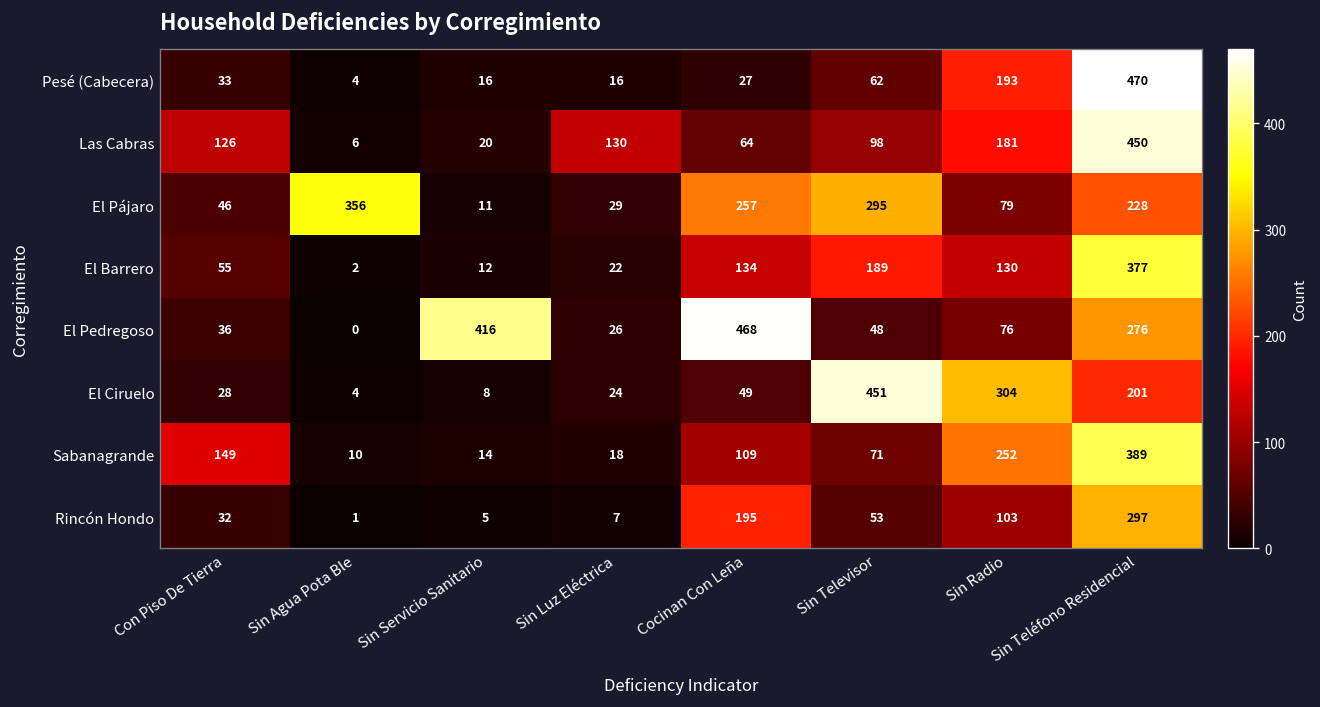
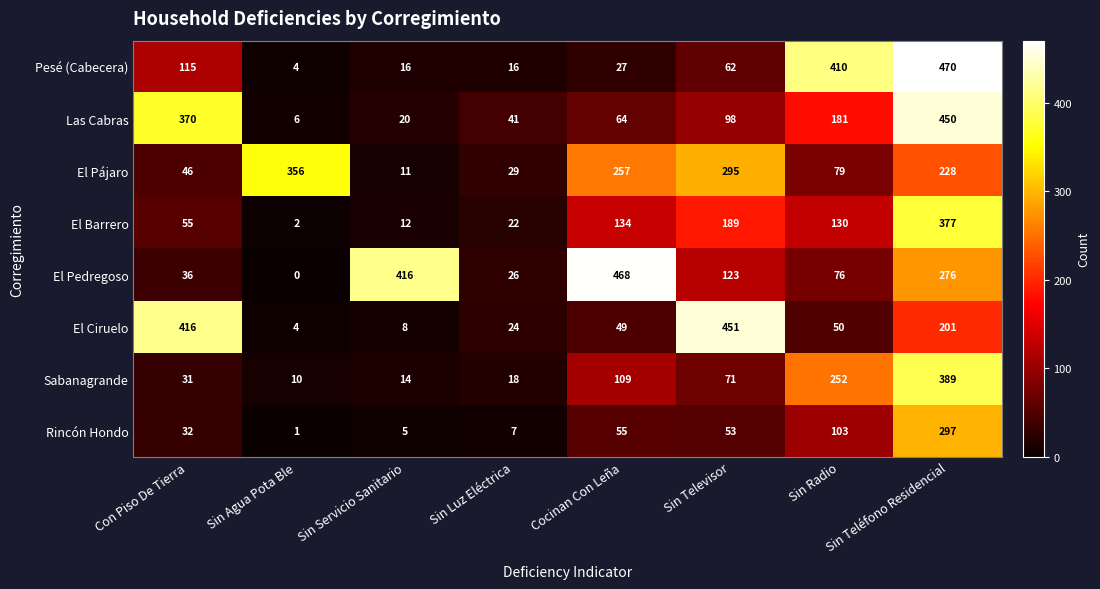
  {
    "Pesé (Cabecera)": {
-     "Con Piso De Tierra": 33,
+     "Con Piso De Tierra": 115,
      "Sin Agua Pota Ble": 4,
      "Sin Servicio Sanitario": 16,
      "Sin Luz Eléctrica": 16,
      "Cocinan Con Leña": 27,
      "Sin Televisor": 62,
-     "Sin Radio": 193,
+     "Sin Radio": 410,
      "Sin Teléfono Residencial": 470
    },
    "Las Cabras": {
-     "Con Piso De Tierra": 126,
+     "Con Piso De Tierra": 370,
      "Sin Agua Pota Ble": 6,
      "Sin Servicio Sanitario": 20,
-     "Sin Luz Eléctrica": 130,
+     "Sin Luz Eléctrica": 41,
      "Cocinan Con Leña": 64,
      "Sin Televisor": 98,
      "Sin Radio": 181,
      "Sin Teléfono Residencial": 450
    },
    "El Pájaro": {
      "Con Piso De Tierra": 46,
      "Sin Agua Pota Ble": 356,
      "Sin Servicio Sanitario": 11,
      "Sin Luz Eléctrica": 29,
      "Cocinan Con Leña": 257,
      "Sin Televisor": 295,
      "Sin Radio": 79,
      "Sin Teléfono Residencial": 228
    },
    "El Barrero": {
      "Con Piso De Tierra": 55,
      "Sin Agua Pota Ble": 2,
      "Sin Servicio Sanitario": 12,
      "Sin Luz Eléctrica": 22,
      "Cocinan Con Leña": 134,
      "Sin Televisor": 189,
      "Sin Radio": 130,
      "Sin Teléfono Residencial": 377
    },
    "El Pedregoso": {
      "Con Piso De Tierra": 36,
      "Sin Agua Pota Ble": 0,
      "Sin Servicio Sanitario": 416,
      "Sin Luz Eléctrica": 26,
      "Cocinan Con Leña": 468,
-     "Sin Televisor": 48,
+     "Sin Televisor": 123,
      "Sin Radio": 76,
      "Sin Teléfono Residencial": 276
    },
    "El Ciruelo": {
-     "Con Piso De Tierra": 28,
+     "Con Piso De Tierra": 416,
      "Sin Agua Pota Ble": 4,
      "Sin Servicio Sanitario": 8,
      "Sin Luz Eléctrica": 24,
      "Cocinan Con Leña": 49,
      "Sin Televisor": 451,
-     "Sin Radio": 304,
+     "Sin Radio": 50,
      "Sin Teléfono Residencial": 201
    },
    "Sabanagrande": {
-     "Con Piso De Tierra": 149,
+     "Con Piso De Tierra": 31,
      "Sin Agua Pota Ble": 10,
      "Sin Servicio Sanitario": 14,
      "Sin Luz Eléctrica": 18,
      "Cocinan Con Leña": 109,
      "Sin Televisor": 71,
      "Sin Radio": 252,
      "Sin Teléfono Residencial": 389
    },
    "Rincón Hondo": {
      "Con Piso De Tierra": 32,
      "Sin Agua Pota Ble": 1,
      "Sin Servicio Sanitario": 5,
      "Sin Luz Eléctrica": 7,
-     "Cocinan Con Leña": 195,
+     "Cocinan Con Leña": 55,
      "Sin Televisor": 53,
      "Sin Radio": 103,
      "Sin Teléfono Residencial": 297
    }
  }
